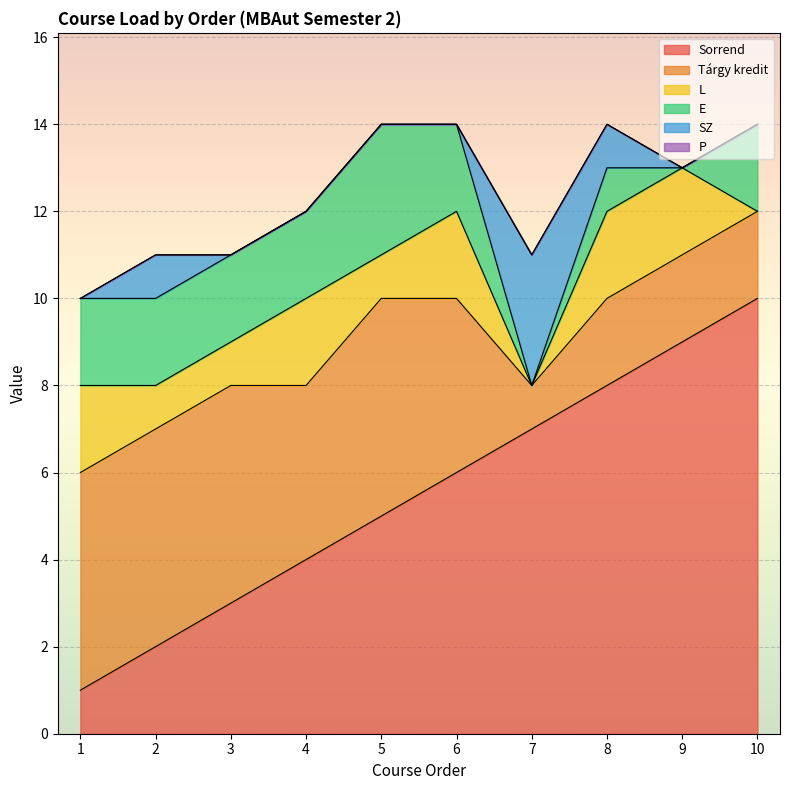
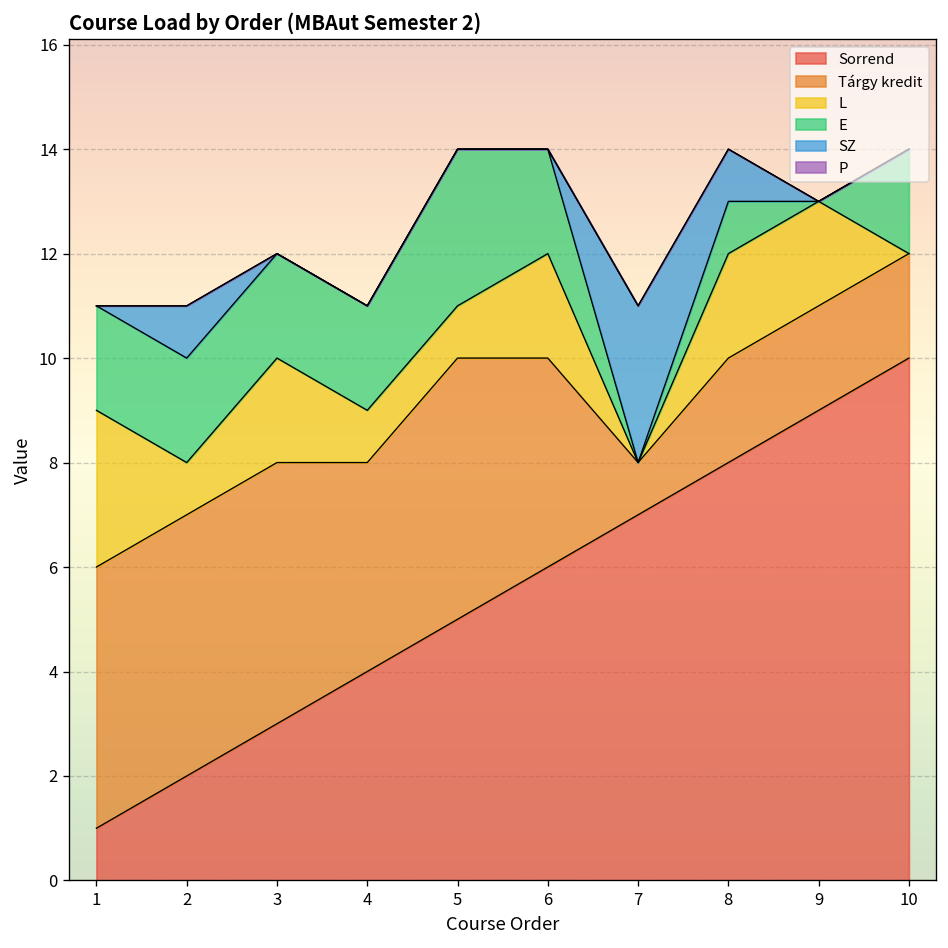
  {
    "L": {
-     "1": 2,
+     "1": 3,
      "2": 1,
-     "3": 1,
-     "4": 2,
+     "3": 2,
+     "4": 1,
      "5": 1,
      "6": 2,
      "8": 2
    },
    "E": {
      "2": 2,
      "8": 1
    }
  }
